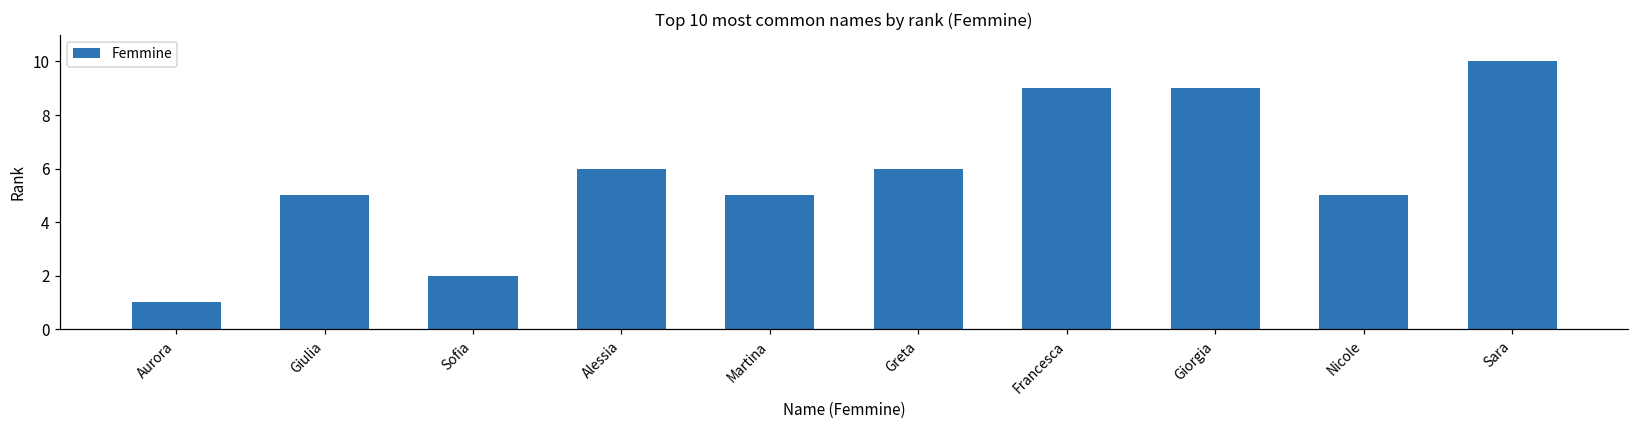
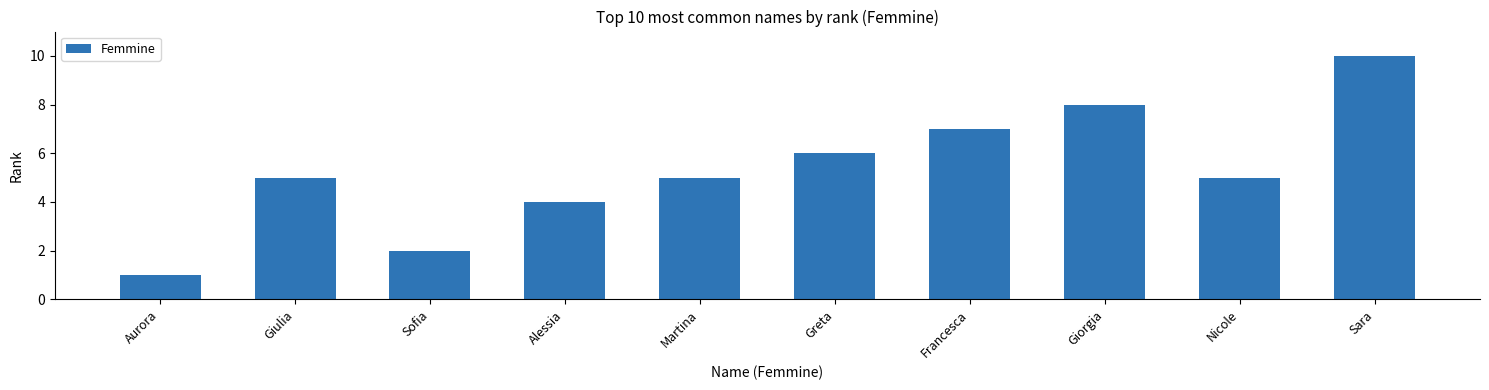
  {
    "Aurora": 1,
    "Giulia": 5,
    "Sofia": 2,
-   "Alessia": 6,
+   "Alessia": 4,
    "Martina": 5,
    "Greta": 6,
-   "Francesca": 9,
-   "Giorgia": 9,
+   "Francesca": 7,
+   "Giorgia": 8,
    "Nicole": 5,
    "Sara": 10
  }
